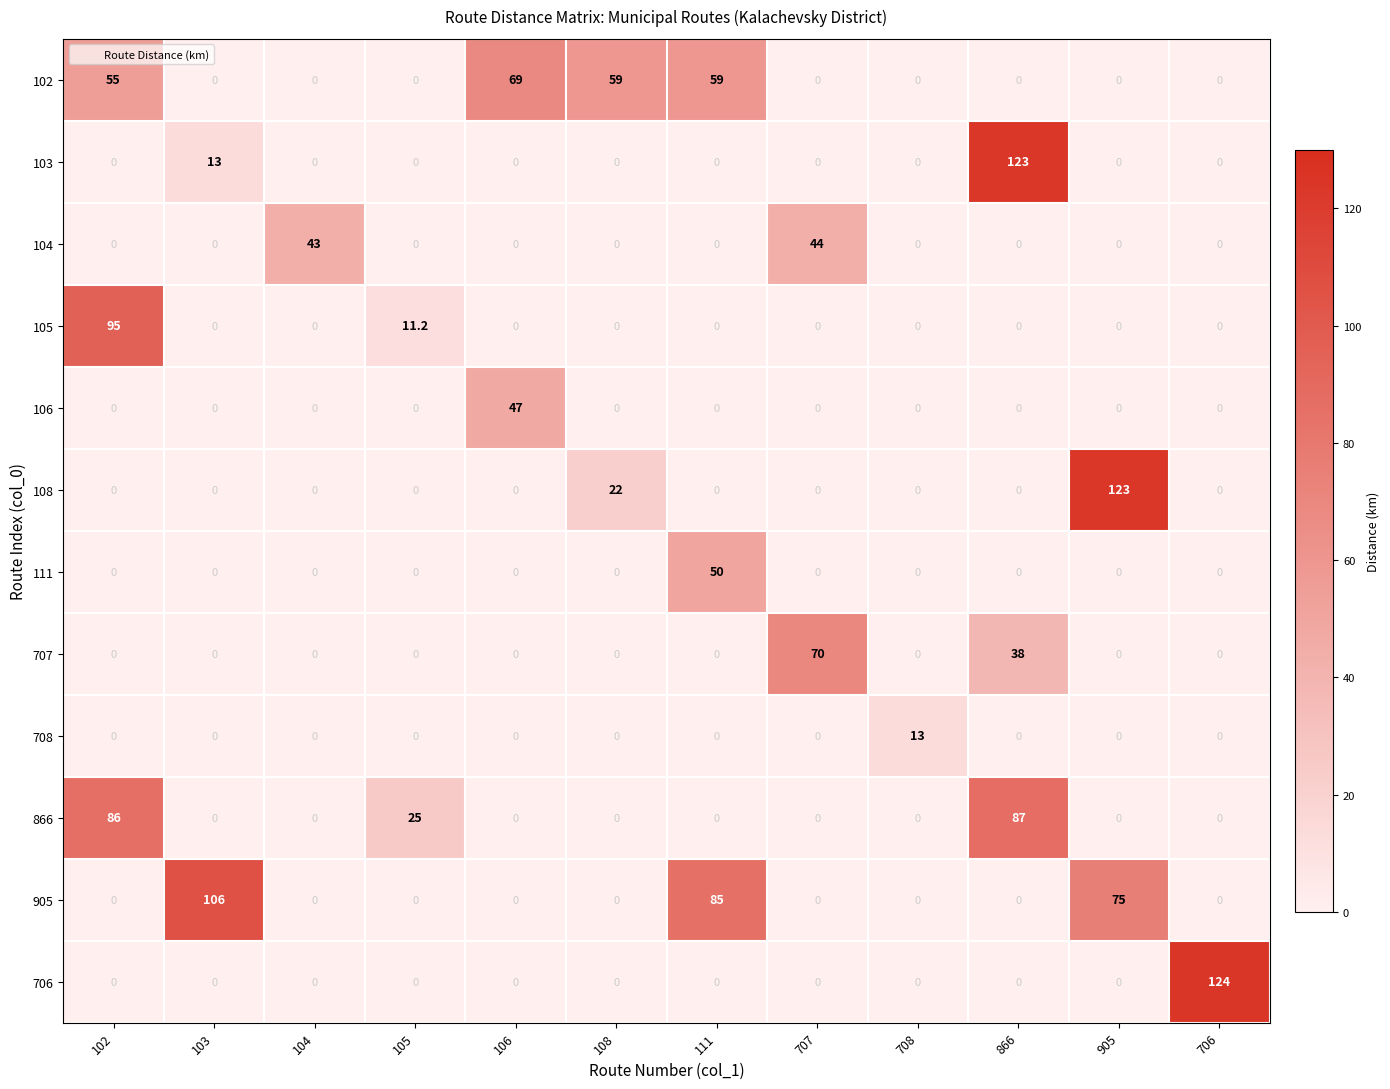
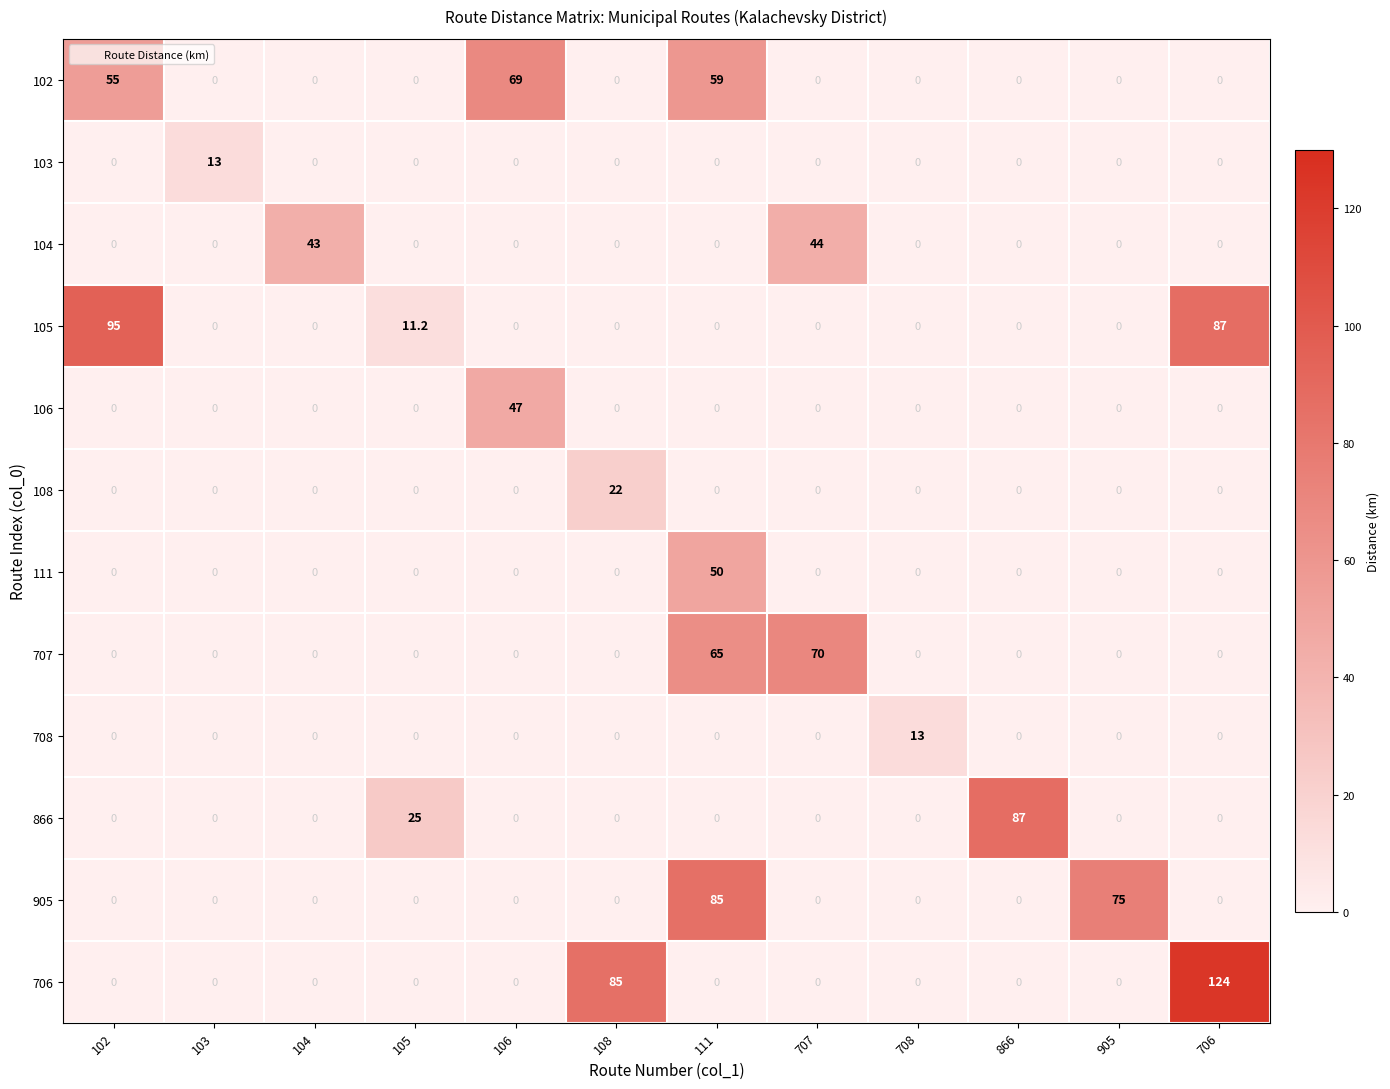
  {
    "102": {
      "102": 55,
      "103": 0,
      "104": 0,
      "105": 0,
      "106": 69,
-     "108": 59,
+     "108": 0,
      "111": 59,
      "707": 0,
      "708": 0,
      "866": 0,
      "905": 0,
      "706": 0
    },
    "103": {
      "102": 0,
      "103": 13,
      "104": 0,
      "105": 0,
      "106": 0,
      "108": 0,
      "111": 0,
      "707": 0,
      "708": 0,
-     "866": 123,
+     "866": 0,
      "905": 0,
      "706": 0
    },
    "104": {
      "102": 0,
      "103": 0,
      "104": 43,
      "105": 0,
      "106": 0,
      "108": 0,
      "111": 0,
      "707": 44,
      "708": 0,
      "866": 0,
      "905": 0,
      "706": 0
    },
    "105": {
      "102": 95,
      "103": 0,
      "104": 0,
      "105": 11.2,
      "106": 0,
      "108": 0,
      "111": 0,
      "707": 0,
      "708": 0,
      "866": 0,
      "905": 0,
-     "706": 0
+     "706": 87
    },
    "106": {
      "102": 0,
      "103": 0,
      "104": 0,
      "105": 0,
      "106": 47,
      "108": 0,
      "111": 0,
      "707": 0,
      "708": 0,
      "866": 0,
      "905": 0,
      "706": 0
    },
    "108": {
      "102": 0,
      "103": 0,
      "104": 0,
      "105": 0,
      "106": 0,
      "108": 22,
      "111": 0,
      "707": 0,
      "708": 0,
      "866": 0,
-     "905": 123,
+     "905": 0,
      "706": 0
    },
    "111": {
      "102": 0,
      "103": 0,
      "104": 0,
      "105": 0,
      "106": 0,
      "108": 0,
      "111": 50,
      "707": 0,
      "708": 0,
      "866": 0,
      "905": 0,
      "706": 0
    },
    "707": {
      "102": 0,
      "103": 0,
      "104": 0,
      "105": 0,
      "106": 0,
      "108": 0,
-     "111": 0,
+     "111": 65,
      "707": 70,
      "708": 0,
-     "866": 38,
+     "866": 0,
      "905": 0,
      "706": 0
    },
    "708": {
      "102": 0,
      "103": 0,
      "104": 0,
      "105": 0,
      "106": 0,
      "108": 0,
      "111": 0,
      "707": 0,
      "708": 13,
      "866": 0,
      "905": 0,
      "706": 0
    },
    "866": {
-     "102": 86,
+     "102": 0,
      "103": 0,
      "104": 0,
      "105": 25,
      "106": 0,
      "108": 0,
      "111": 0,
      "707": 0,
      "708": 0,
      "866": 87,
      "905": 0,
      "706": 0
    },
    "905": {
      "102": 0,
-     "103": 106,
+     "103": 0,
      "104": 0,
      "105": 0,
      "106": 0,
      "108": 0,
      "111": 85,
      "707": 0,
      "708": 0,
      "866": 0,
      "905": 75,
      "706": 0
    },
    "706": {
      "102": 0,
      "103": 0,
      "104": 0,
      "105": 0,
      "106": 0,
-     "108": 0,
+     "108": 85,
      "111": 0,
      "707": 0,
      "708": 0,
      "866": 0,
      "905": 0,
      "706": 124
    }
  }
